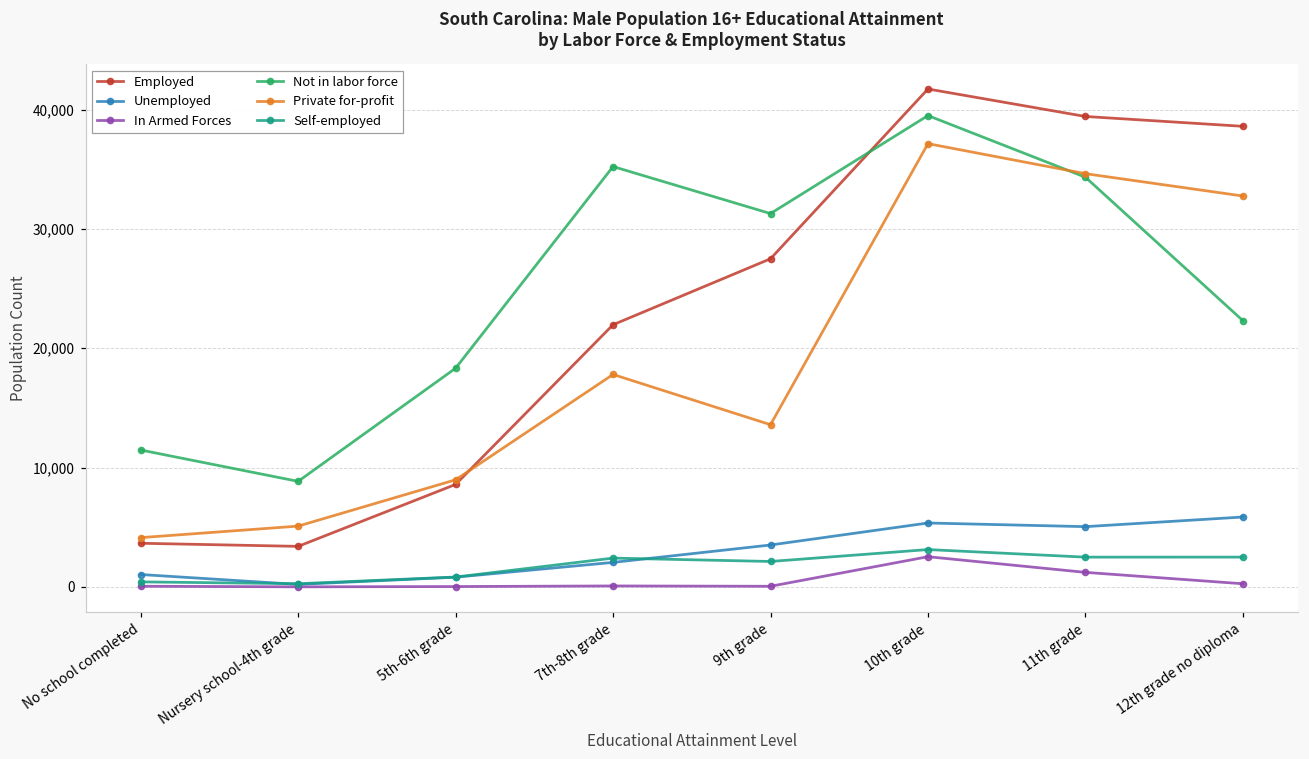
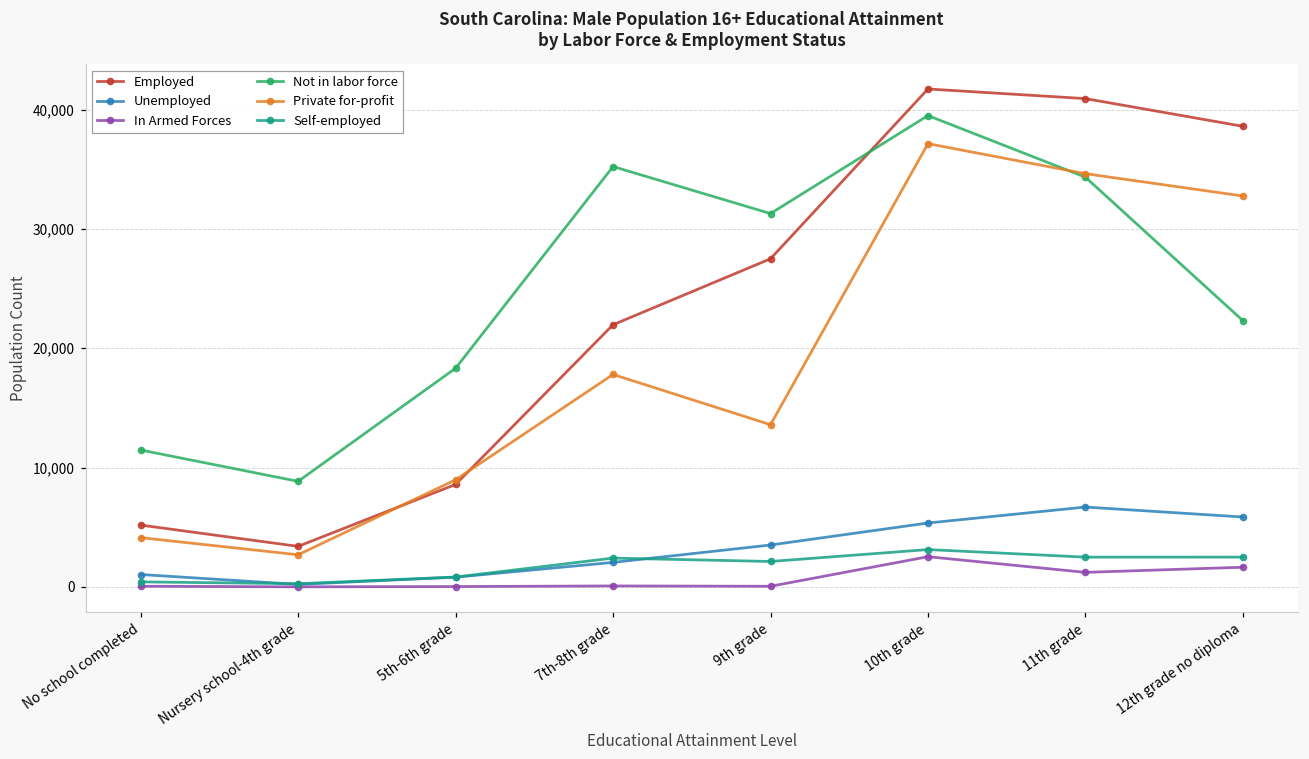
  {
    "Employed": {
-     "No school completed": "3,700",
+     "No school completed": "5,200",
      "Nursery school-4th grade": "3,400",
      "5th-6th grade": "8,600",
      "7th-8th grade": "22,000",
      "9th grade": "27,500",
      "10th grade": "41,700",
-     "11th grade": "39,400",
+     "11th grade": "40,900",
      "12th grade no diploma": "38,600"
    },
    "Unemployed": {
      "No school completed": "1,000",
      "7th-8th grade": "2,000",
      "9th grade": "3,500",
      "10th grade": "5,400",
-     "11th grade": "5,000",
+     "11th grade": "6,700",
      "12th grade no diploma": "5,900"
    },
    "In Armed Forces": {
      "No school completed": "100",
      "5th-6th grade": "0",
      "7th-8th grade": "100",
      "9th grade": "0",
      "10th grade": "2,500",
      "11th grade": "1,200",
-     "12th grade no diploma": "300"
+     "12th grade no diploma": "1,600"
    },
    "Private for-profit": {
      "No school completed": "4,100",
-     "Nursery school-4th grade": "5,100",
+     "Nursery school-4th grade": "2,700",
      "5th-6th grade": "9,000",
      "7th-8th grade": "17,800",
      "9th grade": "13,600",
      "10th grade": "37,100",
      "11th grade": "34,600",
      "12th grade no diploma": "32,800"
    }
  }
